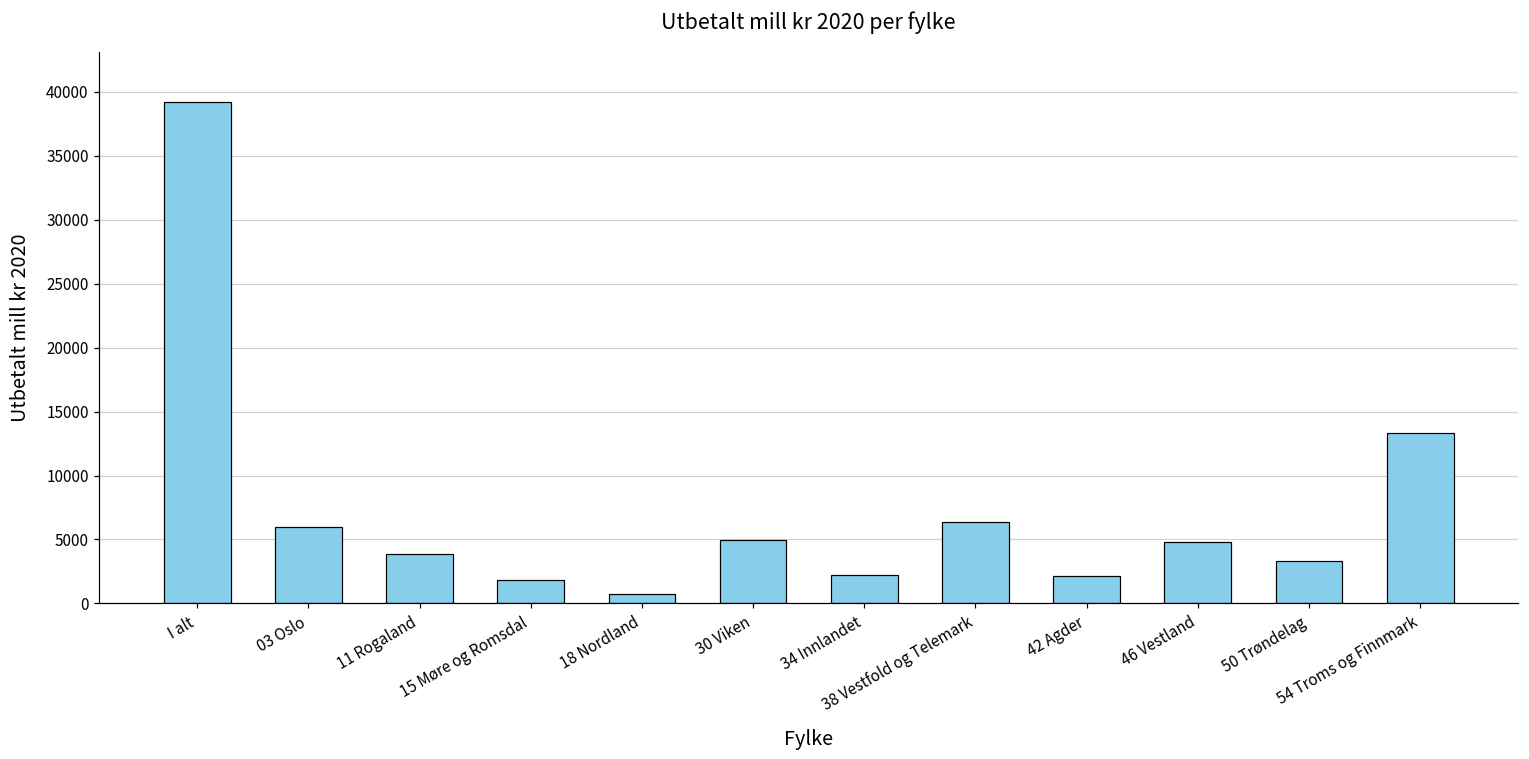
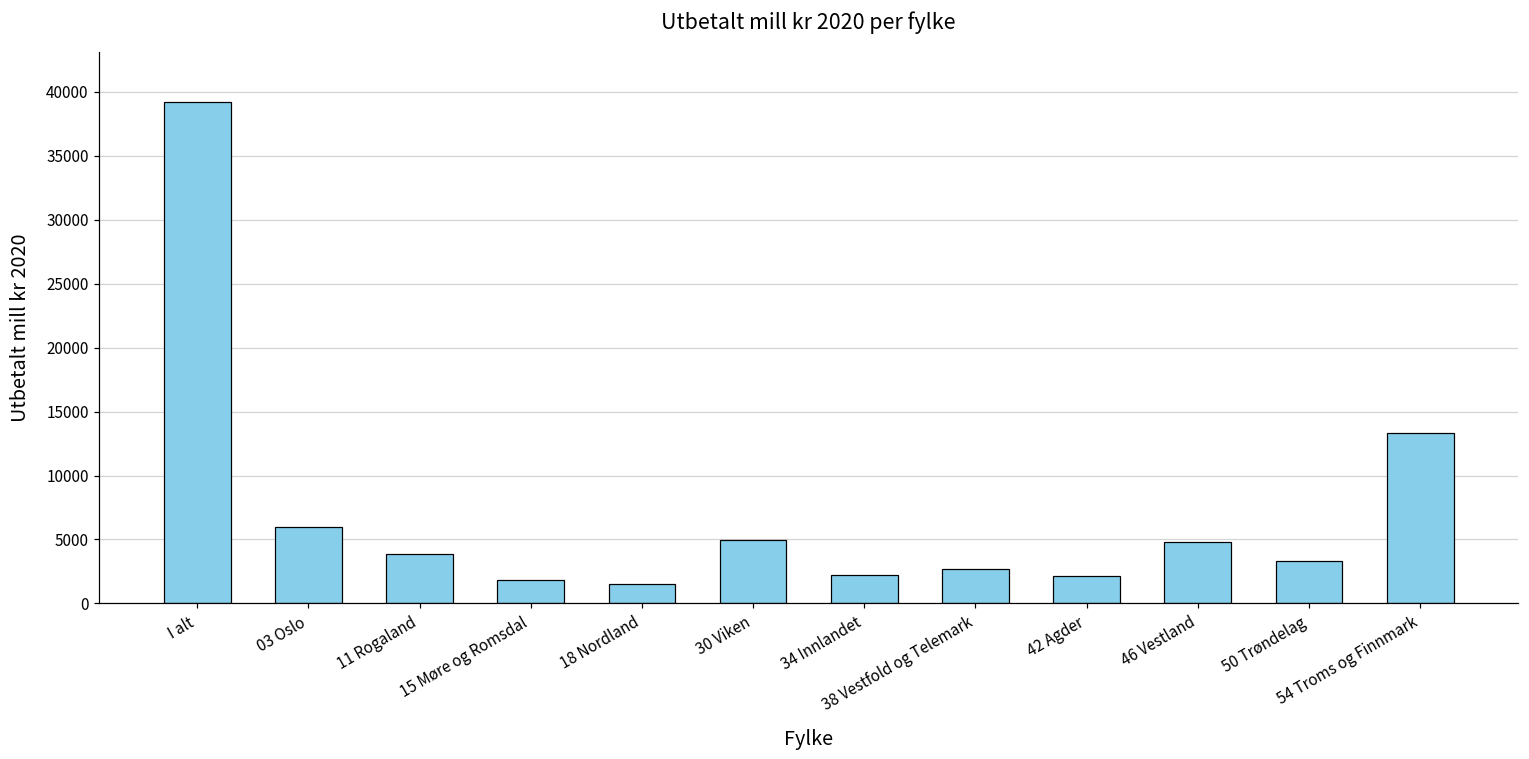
  {
    "I alt": 39200,
    "03 Oslo": 6000,
    "11 Rogaland": 3900,
    "15 Møre og Romsdal": 1800,
-   "18 Nordland": 700,
+   "18 Nordland": 1500,
    "30 Viken": 4900,
    "34 Innlandet": 2200,
-   "38 Vestfold og Telemark": 6300,
+   "38 Vestfold og Telemark": 2700,
    "42 Agder": 2200,
    "46 Vestland": 4800,
    "50 Trøndelag": 3300,
    "54 Troms og Finnmark": 13300
  }
